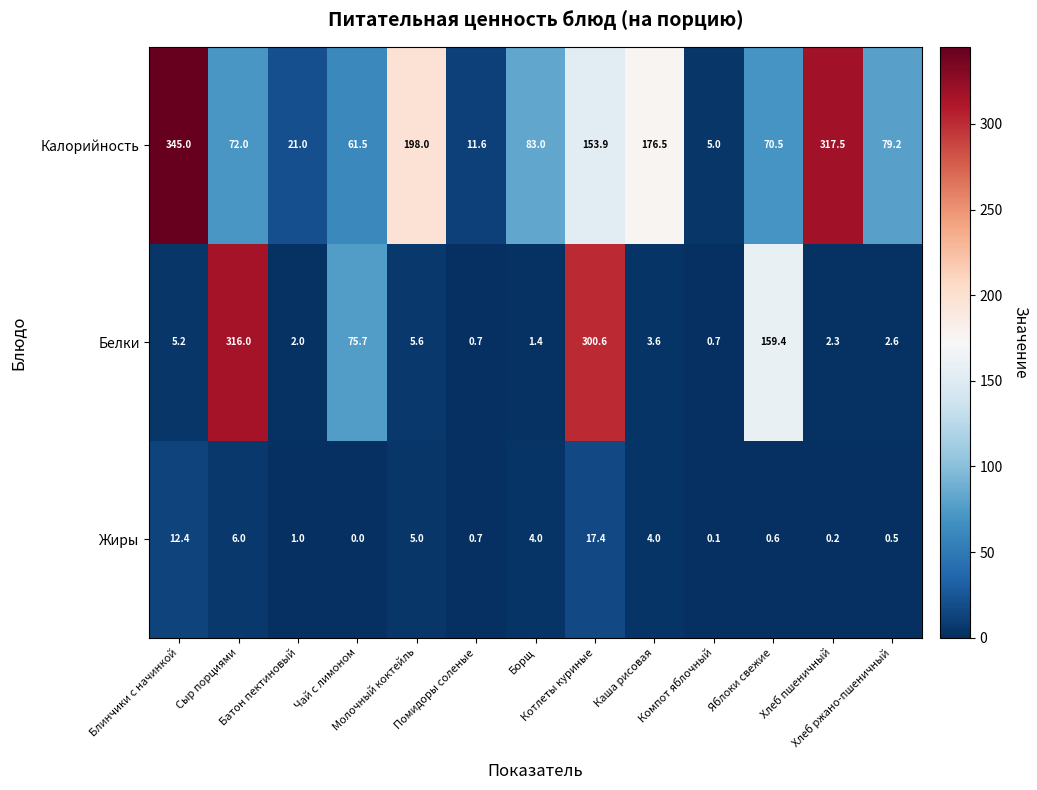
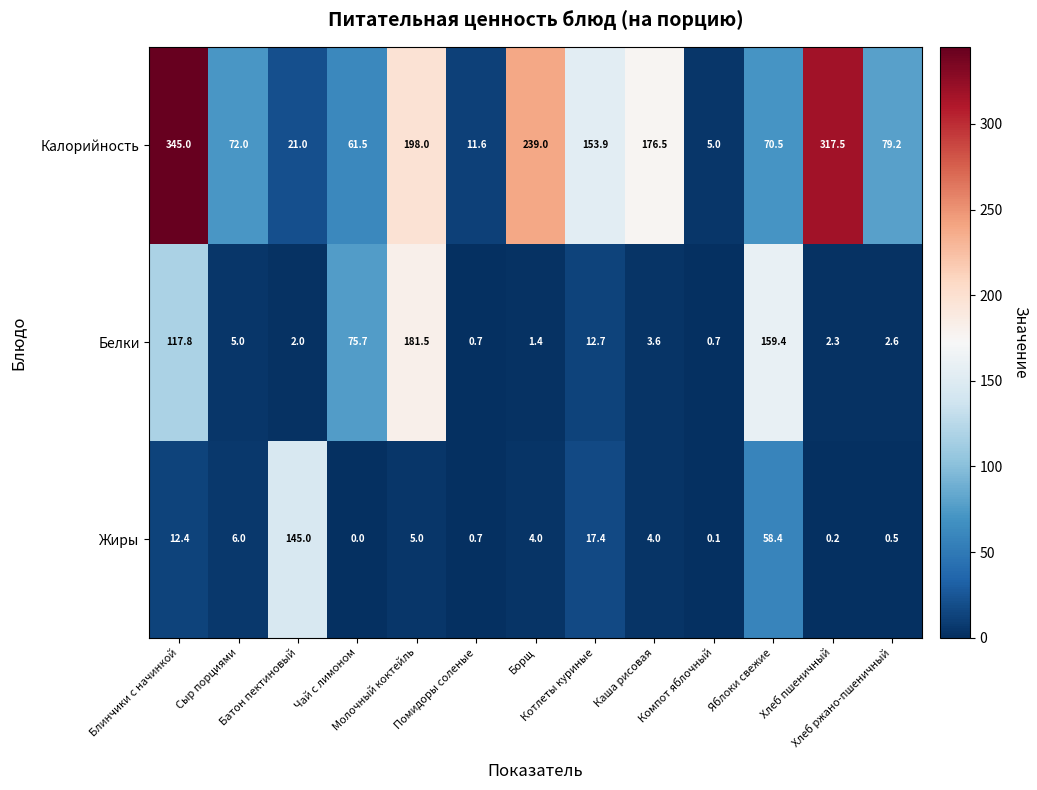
  {
    "Калорийность": {
      "Блинчики с начинкой": 345.0,
      "Сыр порциями": 72.0,
      "Батон пектиновый": 21.0,
      "Чай с лимоном": 61.5,
      "Молочный коктейль": 198.0,
      "Помидоры соленые": 11.6,
-     "Борщ": 83.0,
+     "Борщ": 239.0,
      "Котлеты куриные": 153.9,
      "Каша рисовая": 176.5,
      "Компот яблочный": 5.0,
      "Яблоки свежие": 70.5,
      "Хлеб пшеничный": 317.5,
      "Хлеб ржано-пшеничный": 79.2
    },
    "Белки": {
-     "Блинчики с начинкой": 5.2,
-     "Сыр порциями": 316.0,
+     "Блинчики с начинкой": 117.8,
+     "Сыр порциями": 5.0,
      "Батон пектиновый": 2.0,
      "Чай с лимоном": 75.7,
-     "Молочный коктейль": 5.6,
+     "Молочный коктейль": 181.5,
      "Помидоры соленые": 0.7,
      "Борщ": 1.4,
-     "Котлеты куриные": 300.6,
+     "Котлеты куриные": 12.7,
      "Каша рисовая": 3.6,
      "Компот яблочный": 0.7,
      "Яблоки свежие": 159.4,
      "Хлеб пшеничный": 2.3,
      "Хлеб ржано-пшеничный": 2.6
    },
    "Жиры": {
      "Блинчики с начинкой": 12.4,
      "Сыр порциями": 6.0,
-     "Батон пектиновый": 1.0,
+     "Батон пектиновый": 145.0,
      "Чай с лимоном": 0.0,
      "Молочный коктейль": 5.0,
      "Помидоры соленые": 0.7,
      "Борщ": 4.0,
      "Котлеты куриные": 17.4,
      "Каша рисовая": 4.0,
      "Компот яблочный": 0.1,
-     "Яблоки свежие": 0.6,
+     "Яблоки свежие": 58.4,
      "Хлеб пшеничный": 0.2,
      "Хлеб ржано-пшеничный": 0.5
    }
  }
